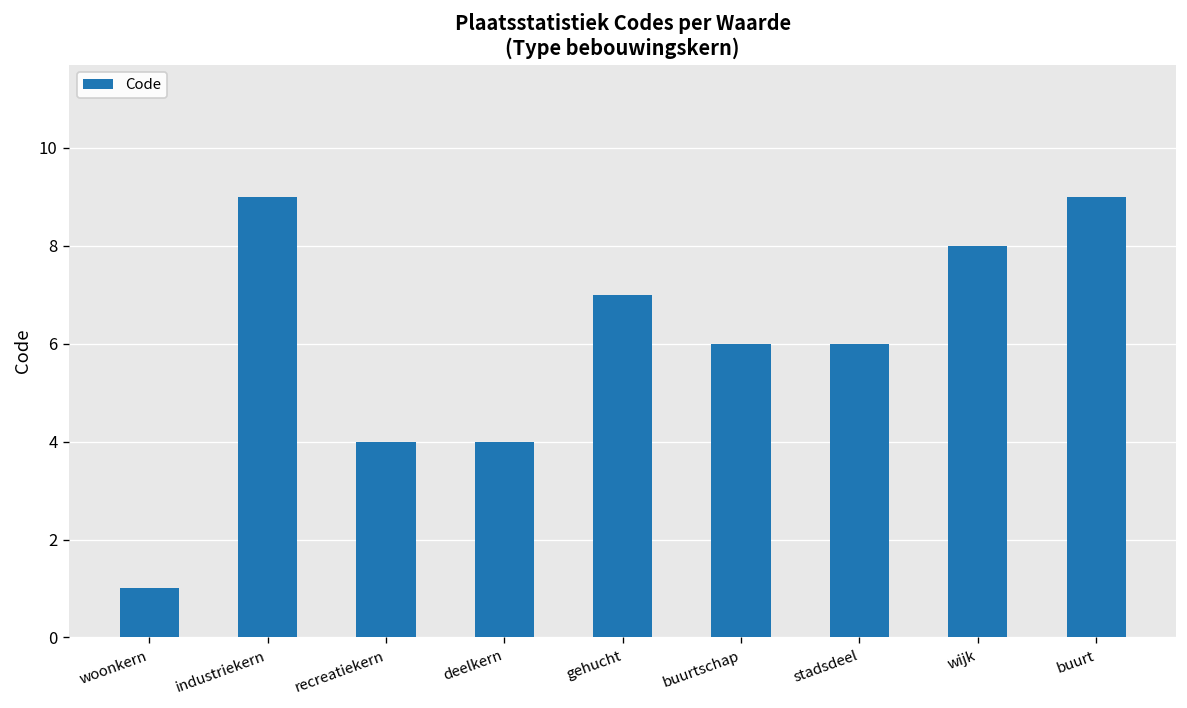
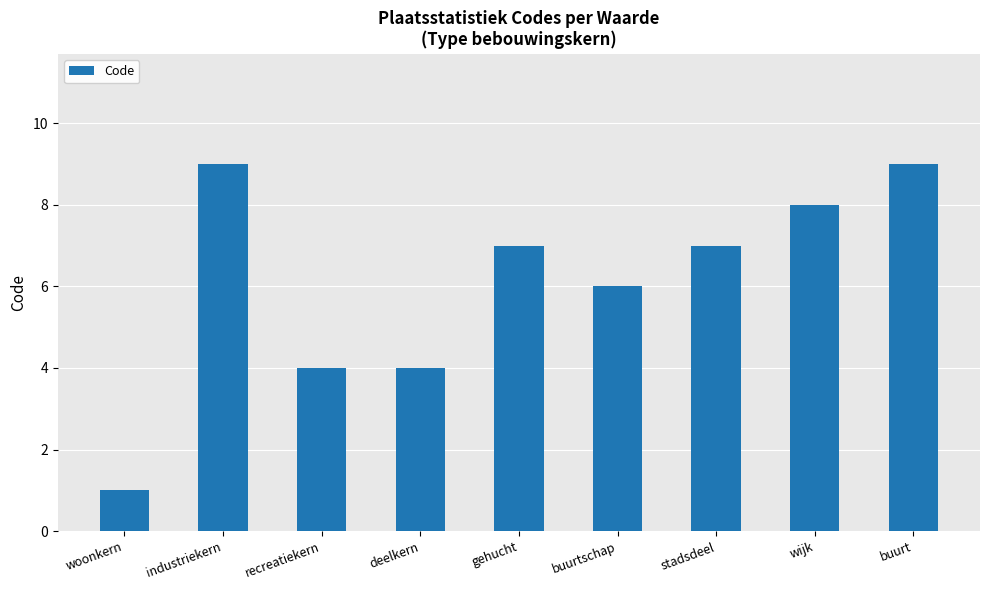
  {
    "woonkern": 1,
    "industriekern": 9,
    "recreatiekern": 4,
    "deelkern": 4,
    "gehucht": 7,
    "buurtschap": 6,
-   "stadsdeel": 6,
+   "stadsdeel": 7,
    "wijk": 8,
    "buurt": 9
  }
